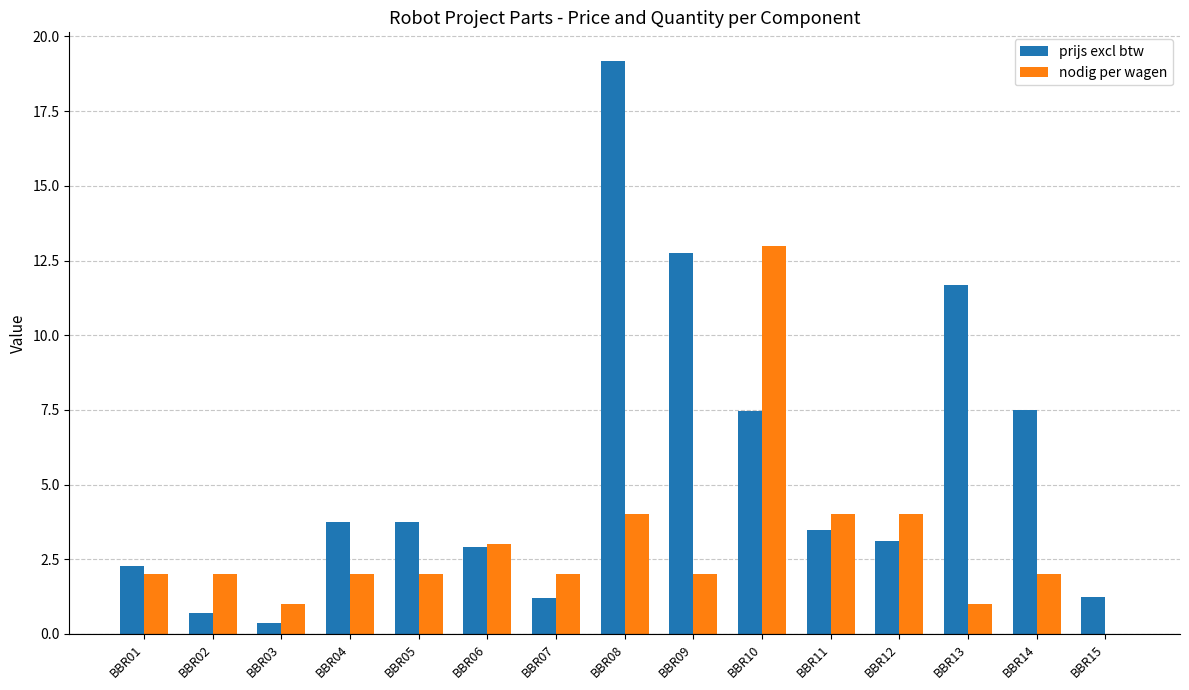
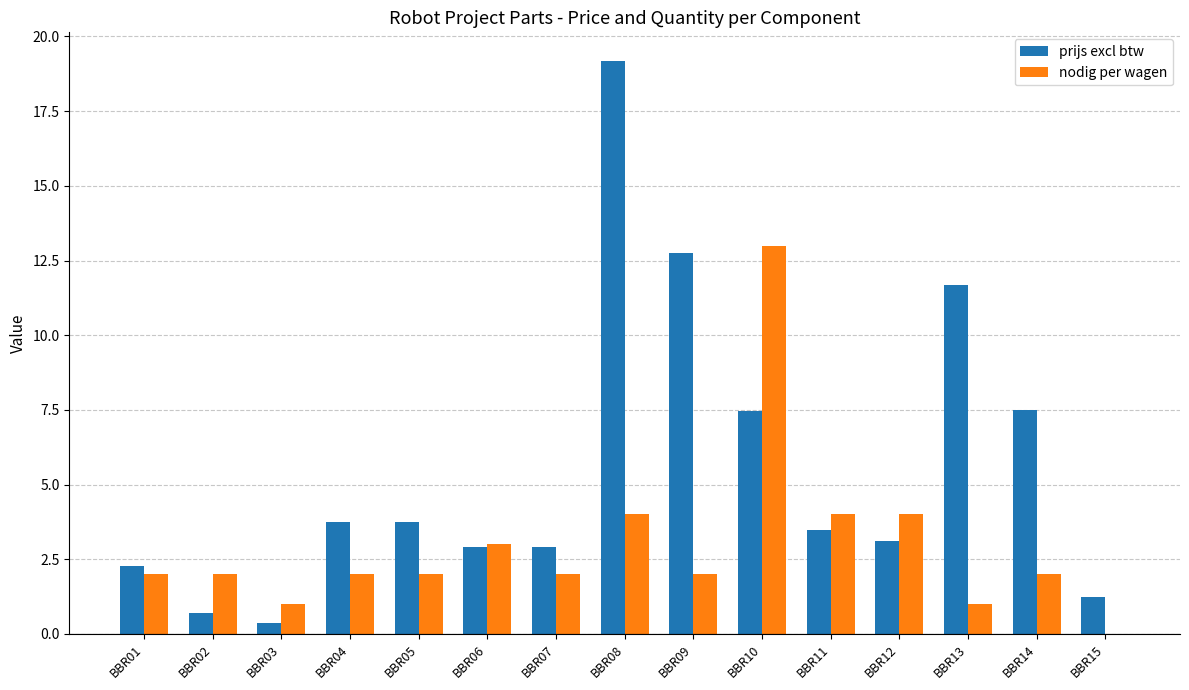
  {
    "prijs excl btw": {
      "BBR01": 2.3,
      "BBR02": 0.7,
      "BBR03": 0.4,
      "BBR04": 3.7,
      "BBR05": 3.7,
      "BBR06": 2.9,
-     "BBR07": 1.2,
+     "BBR07": 2.9,
      "BBR08": 19.2,
      "BBR09": 12.8,
      "BBR10": 7.5,
      "BBR11": 3.5,
      "BBR12": 3.1,
      "BBR13": 11.7,
      "BBR14": 7.5,
      "BBR15": 1.3
    },
    "nodig per wagen": {
      "BBR01": 2.0,
      "BBR02": 2.0,
      "BBR03": 1.0,
      "BBR04": 2.0,
      "BBR05": 2.0,
      "BBR06": 3.0,
      "BBR07": 2.0,
      "BBR08": 4.0,
      "BBR09": 2.0,
      "BBR10": 13.0,
      "BBR11": 4.0,
      "BBR12": 4.0,
      "BBR13": 1.0,
      "BBR14": 2.0,
      "BBR15": 0.0
    }
  }
